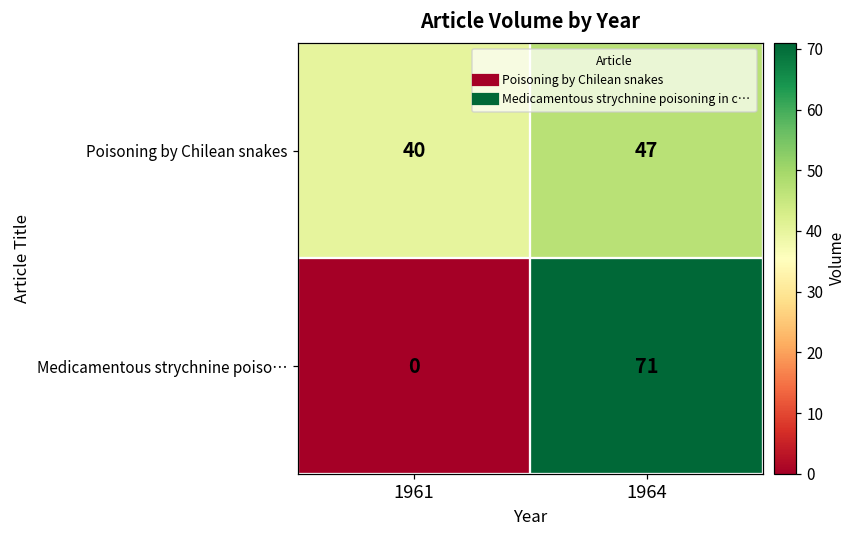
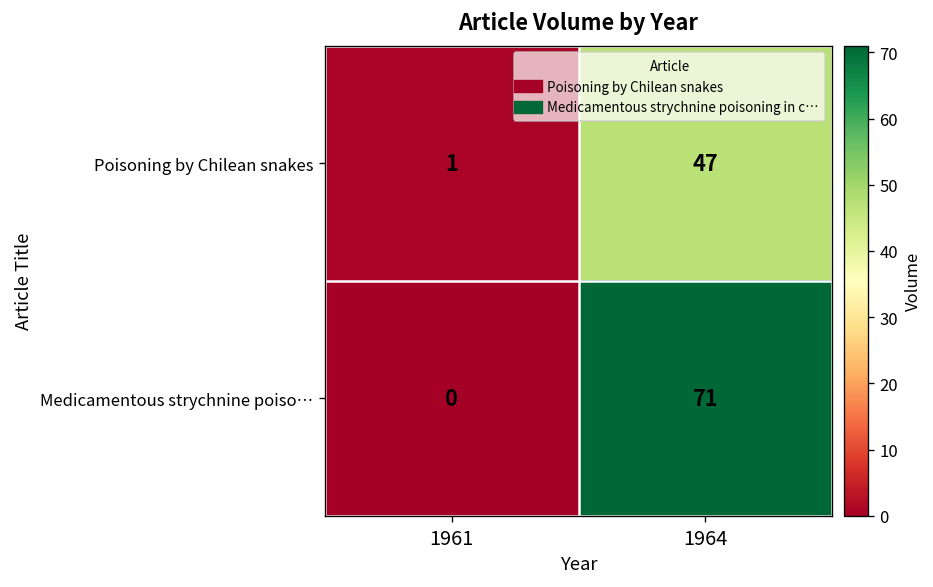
  {
    "Poisoning by Chilean snakes": {
-     "1961": 40,
+     "1961": 1,
      "1964": 47
    },
    "Medicamentous strychnine poiso…": {
      "1961": 0,
      "1964": 71
    }
  }
